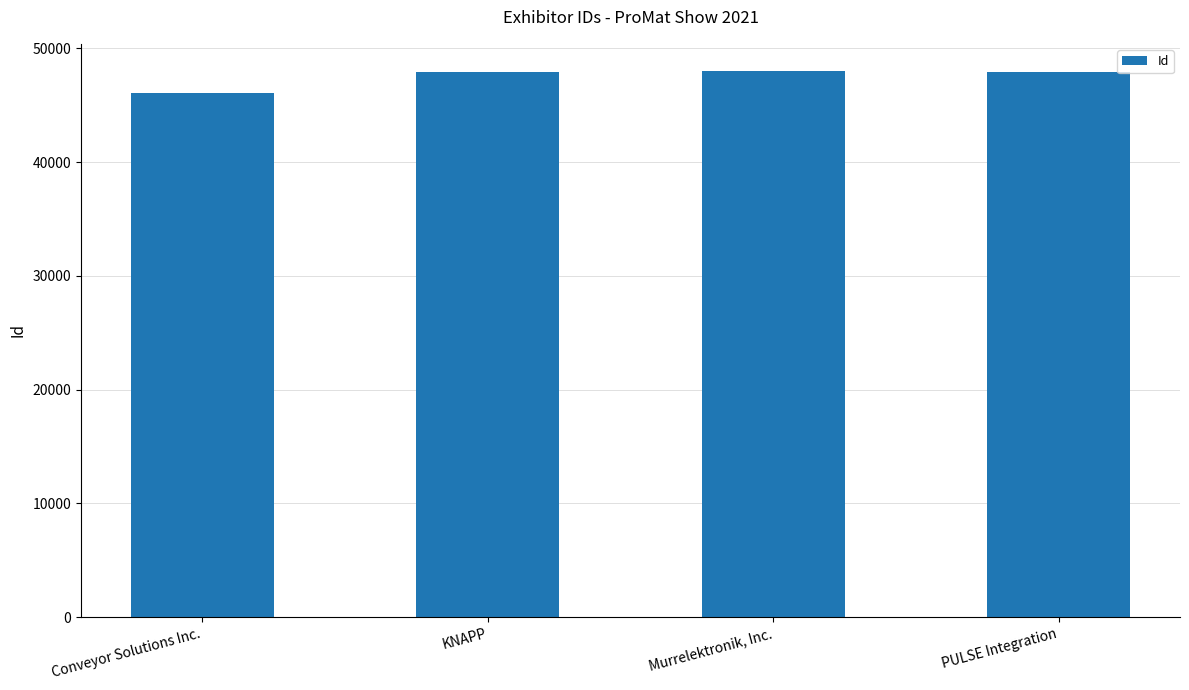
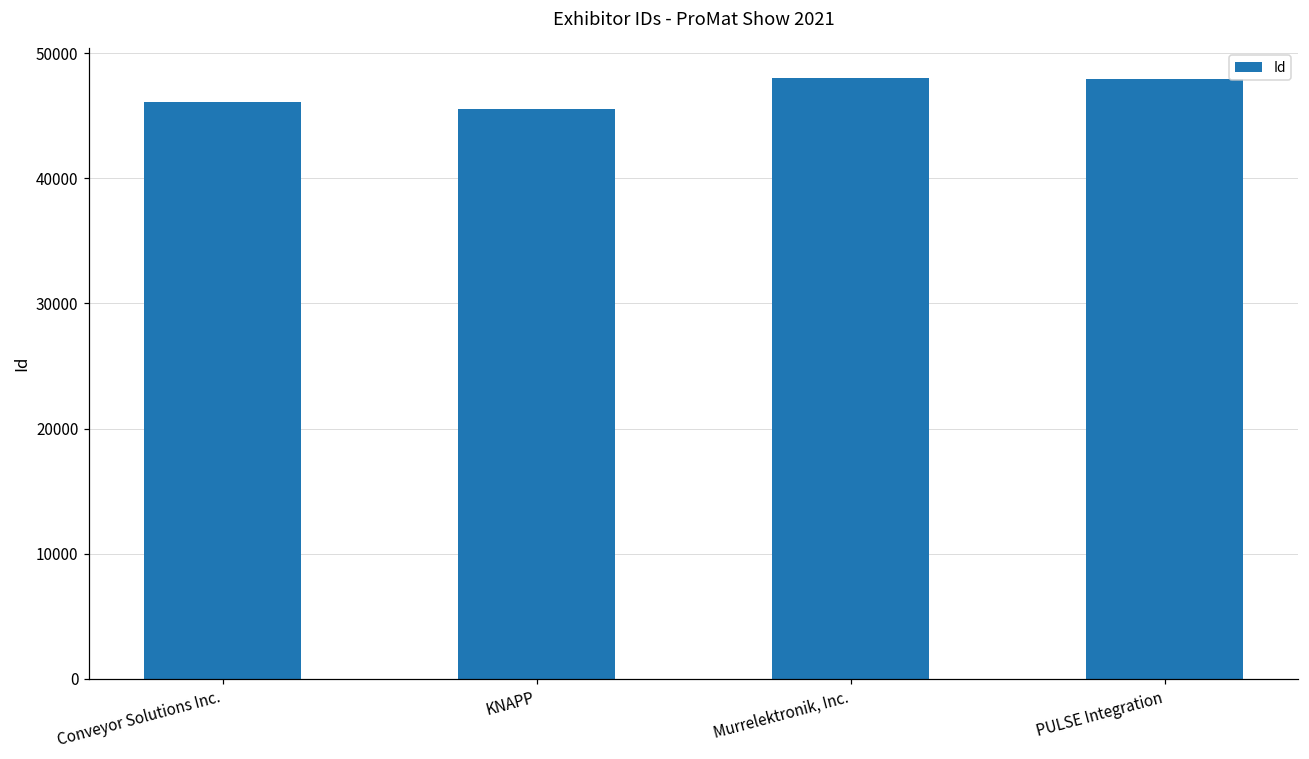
  {
    "Conveyor Solutions Inc.": 46100,
-   "KNAPP": 47900,
+   "KNAPP": 45500,
    "Murrelektronik, Inc.": 48000,
    "PULSE Integration": 47900
  }
